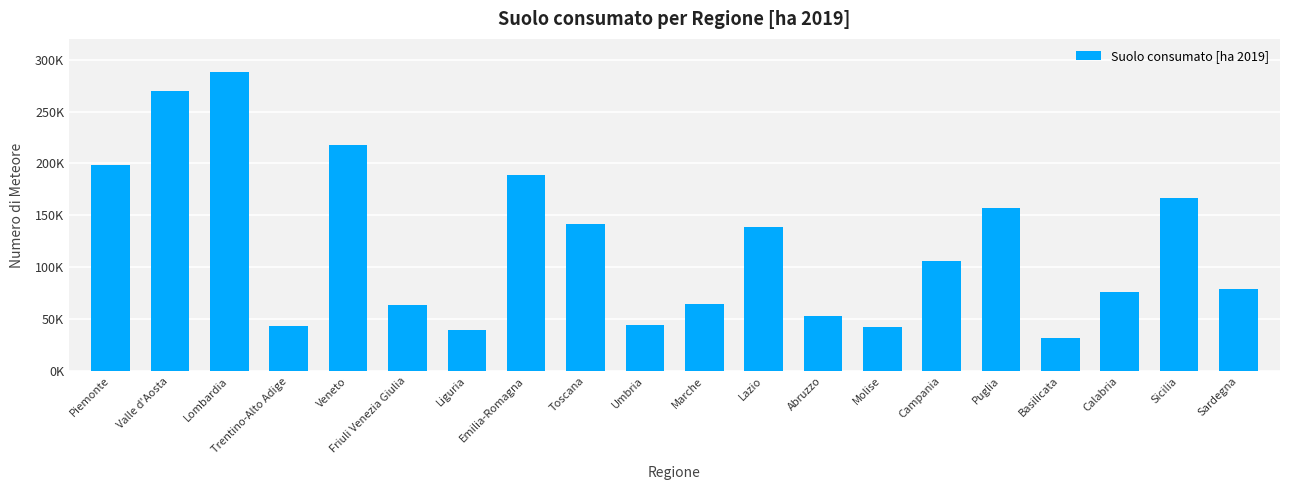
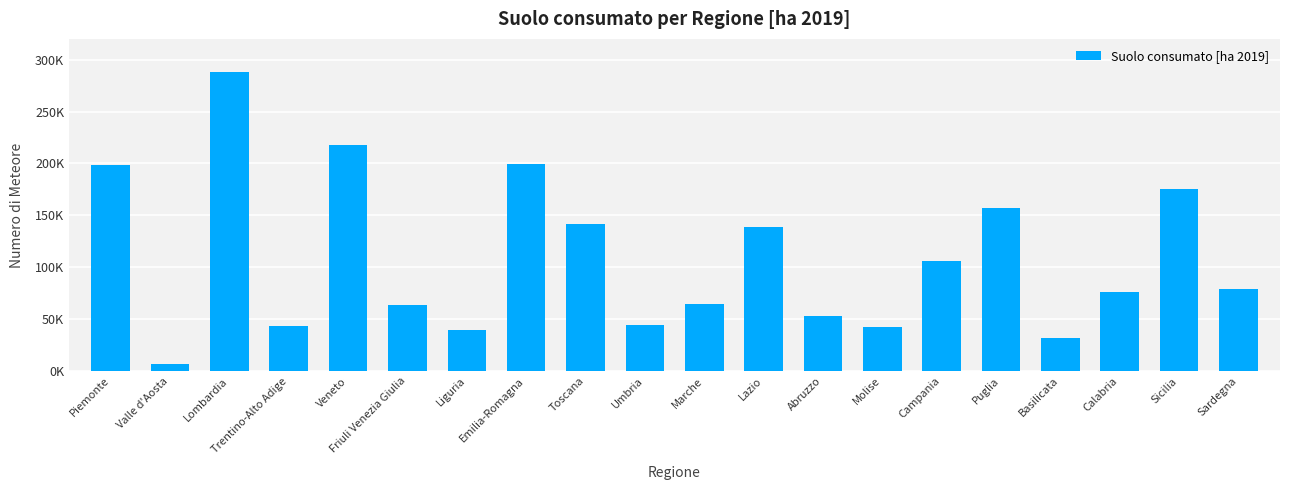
  {
    "Piemonte": 199000,
-   "Valle d'Aosta": 270000,
+   "Valle d'Aosta": 7000,
    "Lombardia": 288000,
    "Trentino-Alto Adige": 43000,
    "Veneto": 218000,
    "Friuli Venezia Giulia": 63000,
    "Liguria": 39000,
-   "Emilia-Romagna": 189000,
+   "Emilia-Romagna": 200000,
    "Toscana": 141000,
    "Umbria": 44000,
    "Marche": 65000,
    "Lazio": 139000,
    "Abruzzo": 54000,
    "Molise": 43000,
    "Campania": 106000,
    "Puglia": 157000,
    "Basilicata": 32000,
    "Calabria": 76000,
-   "Sicilia": 167000,
+   "Sicilia": 176000,
    "Sardegna": 79000
  }
